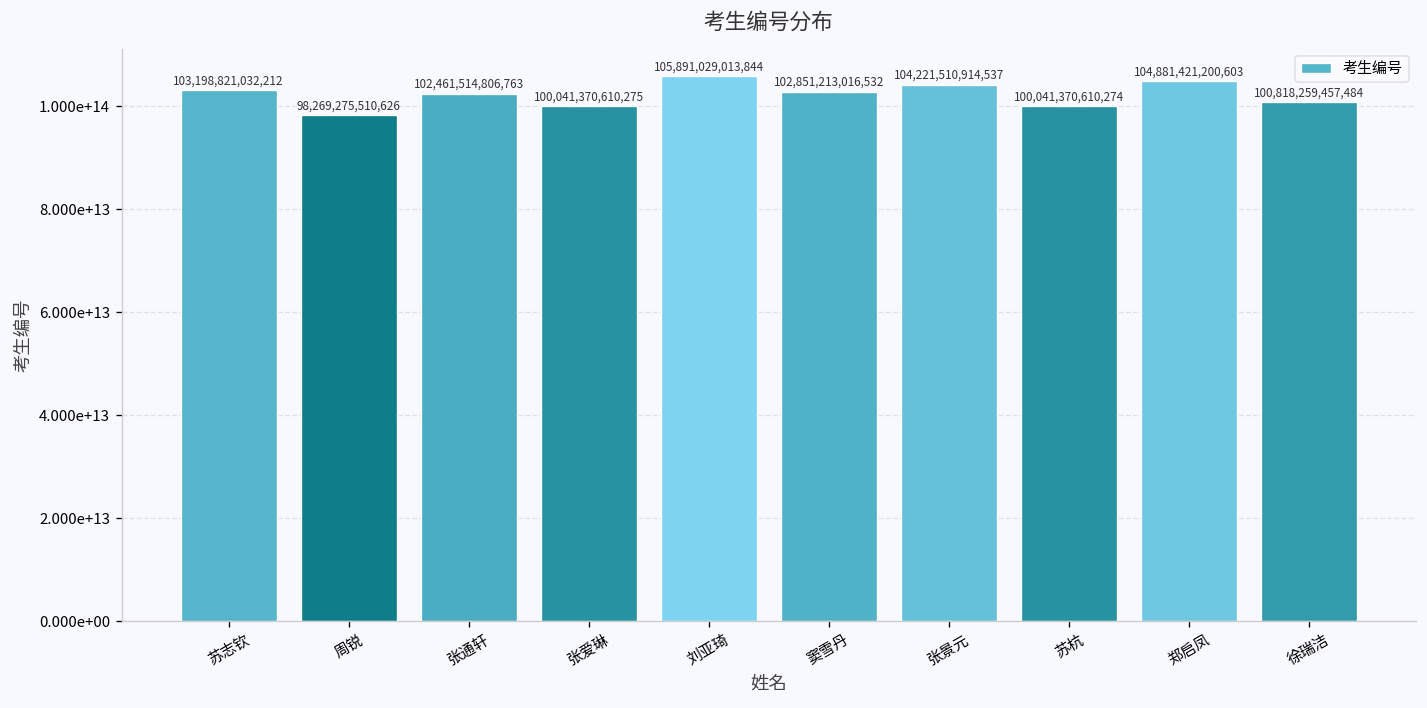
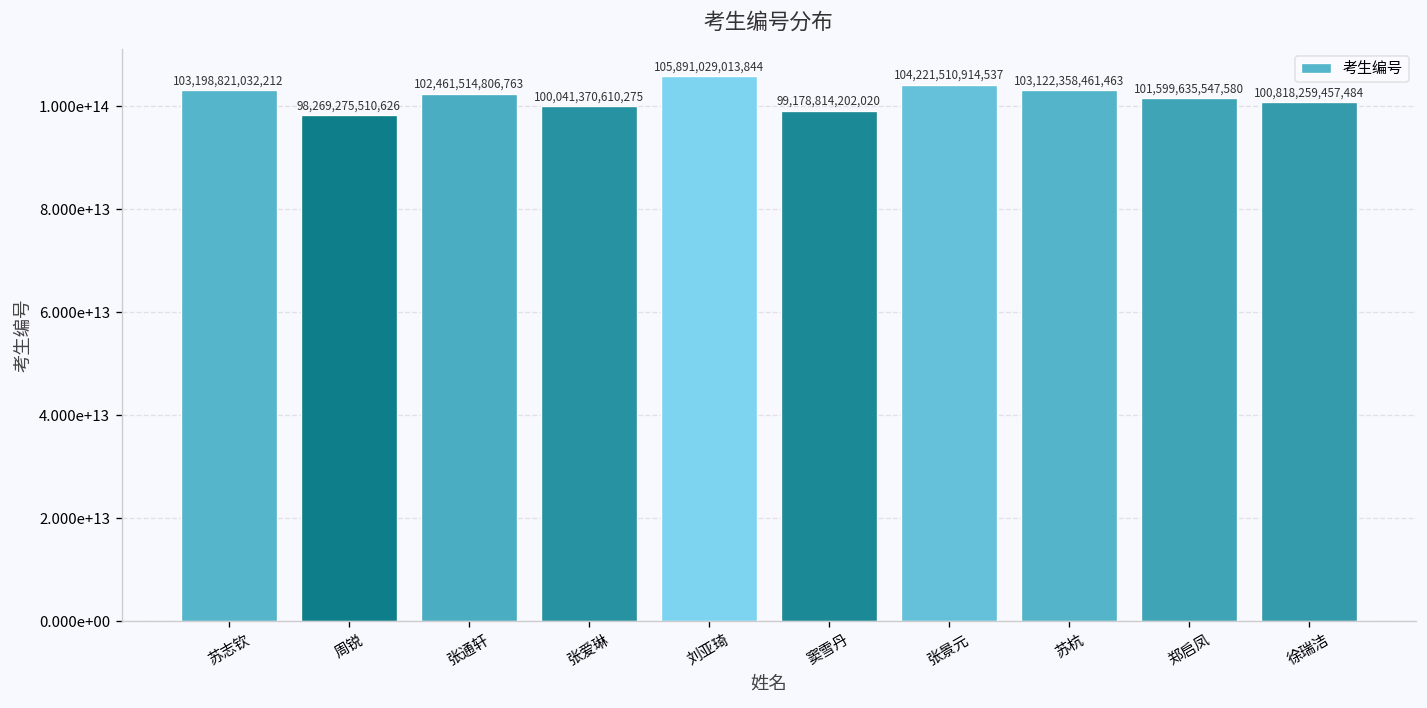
  {
    "苏志钦": "103,198,821,032,212",
    "周锐": "98,269,275,510,626",
    "张通轩": "102,461,514,806,763",
    "张爱琳": "100,041,370,610,275",
    "刘亚琦": "105,891,029,013,844",
-   "窦雪丹": "102,851,213,016,532",
+   "窦雪丹": "99,178,814,202,020",
    "张景元": "104,221,510,914,537",
-   "苏杭": "100,041,370,610,274",
-   "郑启凤": "104,881,421,200,603",
+   "苏杭": "103,122,358,461,463",
+   "郑启凤": "101,599,635,547,580",
    "徐瑞洁": "100,818,259,457,484"
  }
